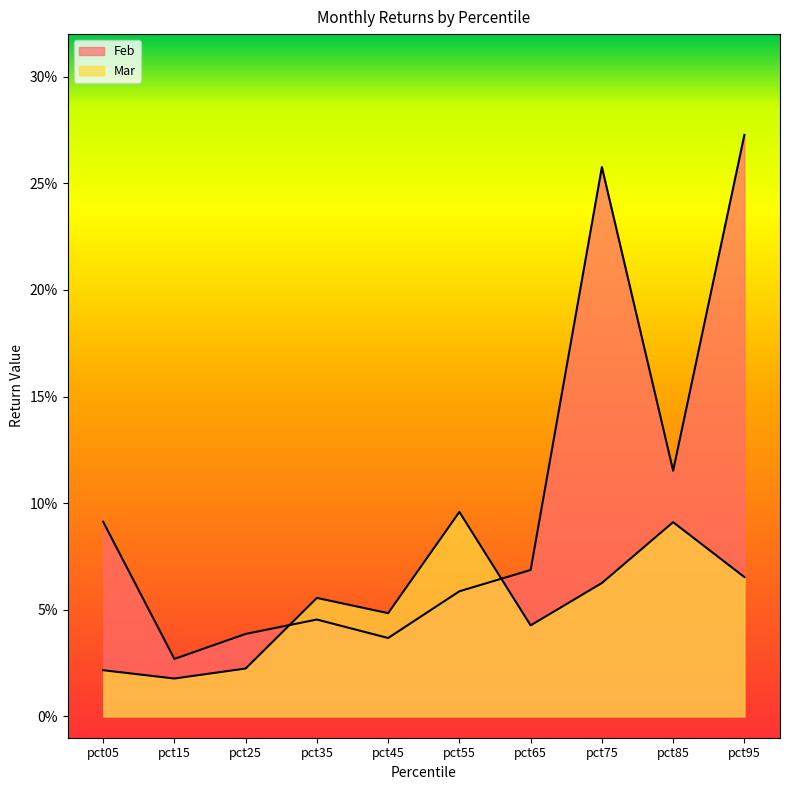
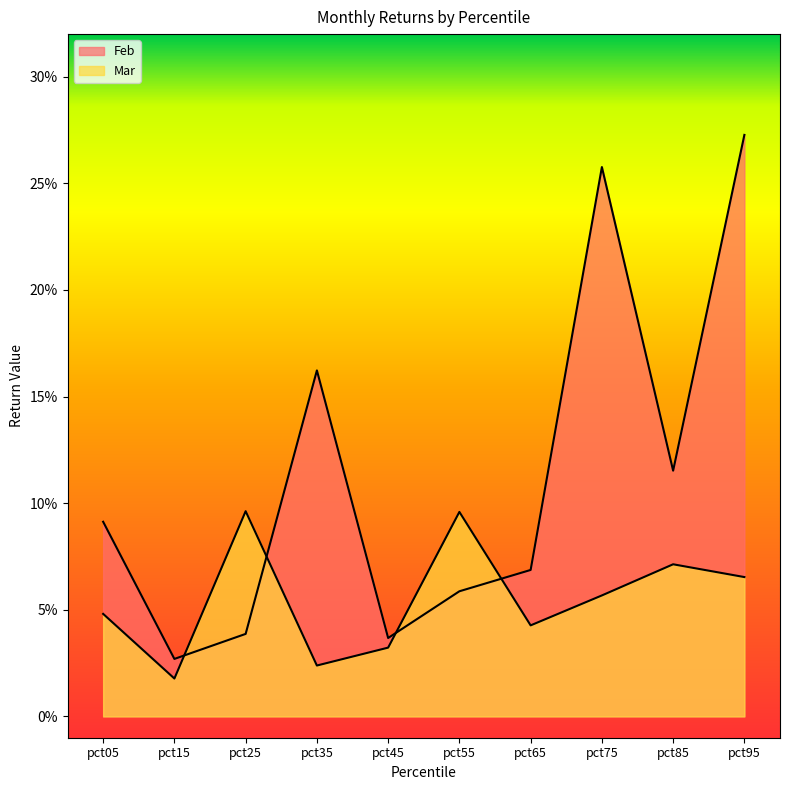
  {
    "Feb": {
      "pct05": "9.1%",
      "pct15": "2.7%",
      "pct25": "3.9%",
-     "pct35": "4.5%",
+     "pct35": "16.2%",
      "pct45": "3.7%",
      "pct55": "5.9%",
      "pct65": "6.9%",
      "pct75": "25.8%",
      "pct85": "11.5%",
      "pct95": "27.3%"
    },
    "Mar": {
-     "pct05": "2.2%",
+     "pct05": "4.8%",
      "pct15": "1.8%",
-     "pct25": "2.2%",
-     "pct35": "5.6%",
-     "pct45": "4.8%",
+     "pct25": "9.6%",
+     "pct35": "2.4%",
+     "pct45": "3.2%",
      "pct55": "9.6%",
      "pct65": "4.3%",
-     "pct75": "6.3%",
-     "pct85": "9.1%",
+     "pct75": "5.7%",
+     "pct85": "7.1%",
      "pct95": "6.5%"
    }
  }
